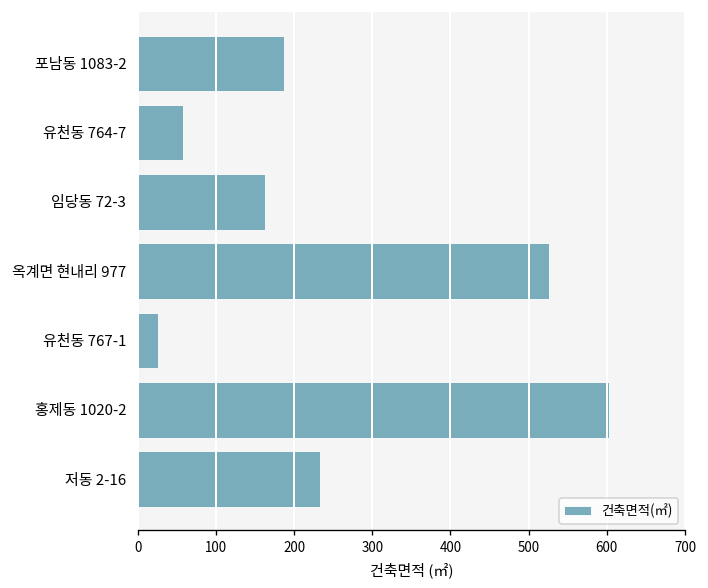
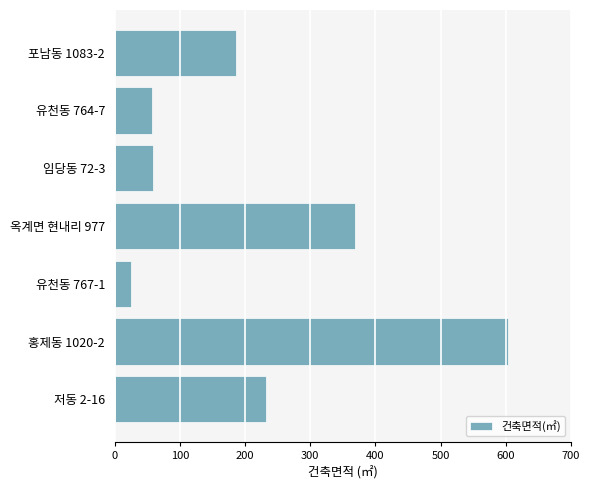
  {
    "포남동 1083-2": 190,
    "유천동 764-7": 60,
-   "임당동 72-3": 160,
-   "옥계면 현내리 977": 530,
+   "임당동 72-3": 60,
+   "옥계면 현내리 977": 370,
    "유천동 767-1": 30,
    "홍제동 1020-2": 600,
    "저동 2-16": 230
  }
